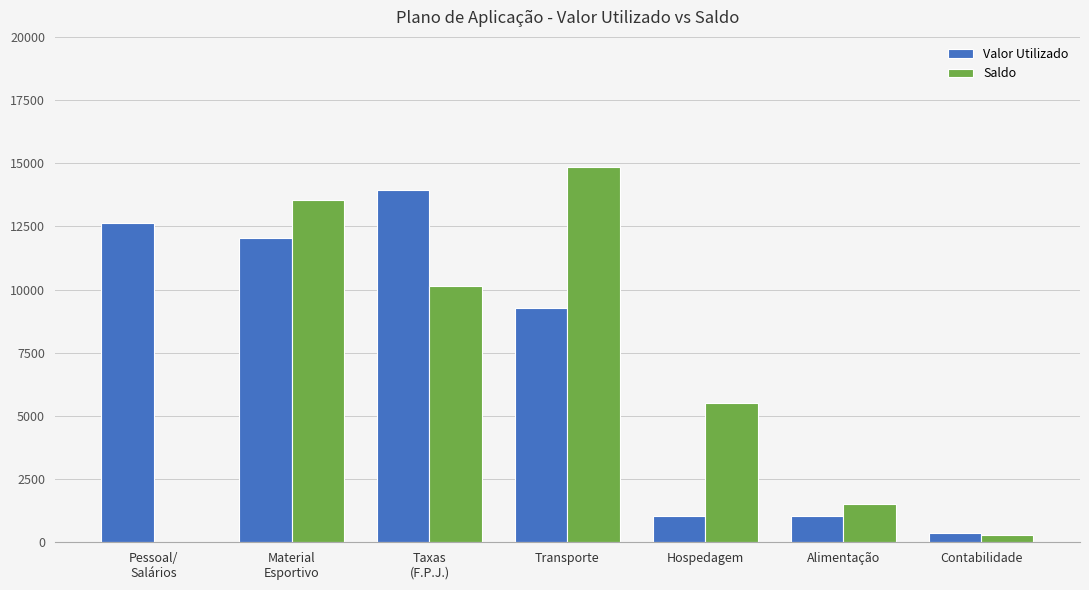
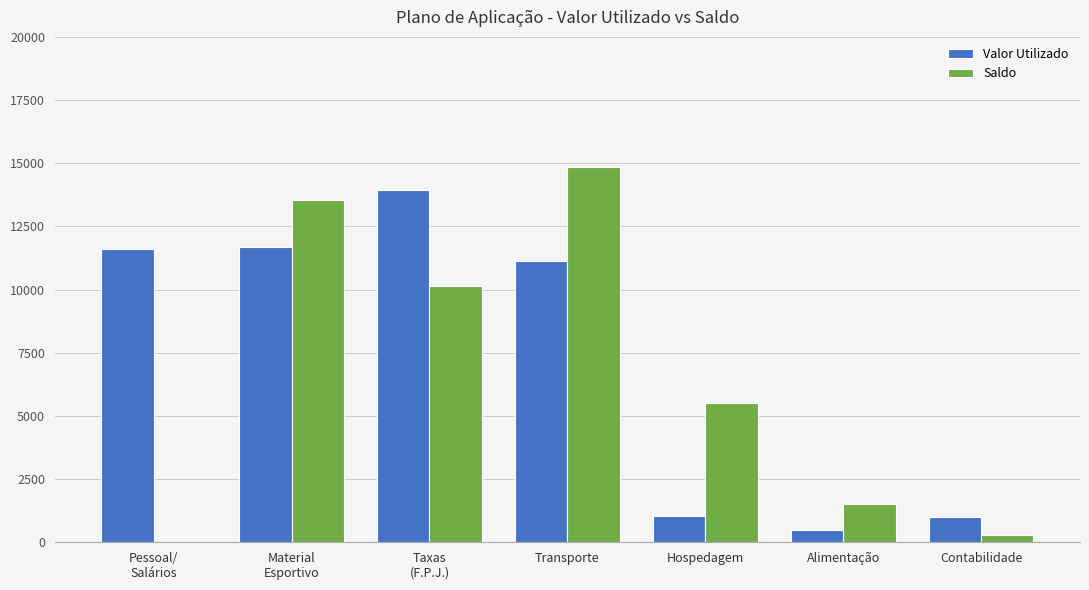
  {
    "Valor Utilizado": {
-     "Pessoal/ Salários": 12600,
-     "Material Esportivo": 12000,
+     "Pessoal/ Salários": 11600,
+     "Material Esportivo": 11700,
      "Taxas (F.P.J.)": 13900,
-     "Transporte": 9300,
+     "Transporte": 11100,
      "Hospedagem": 1000,
-     "Alimentação": 1100,
-     "Contabilidade": 400
+     "Alimentação": 500,
+     "Contabilidade": 1000
    },
    "Saldo": {
      "Pessoal/ Salários": 0,
      "Material Esportivo": 13500,
      "Taxas (F.P.J.)": 10100,
      "Transporte": 14900,
      "Hospedagem": 5500,
      "Alimentação": 1500,
      "Contabilidade": 300
    }
  }
